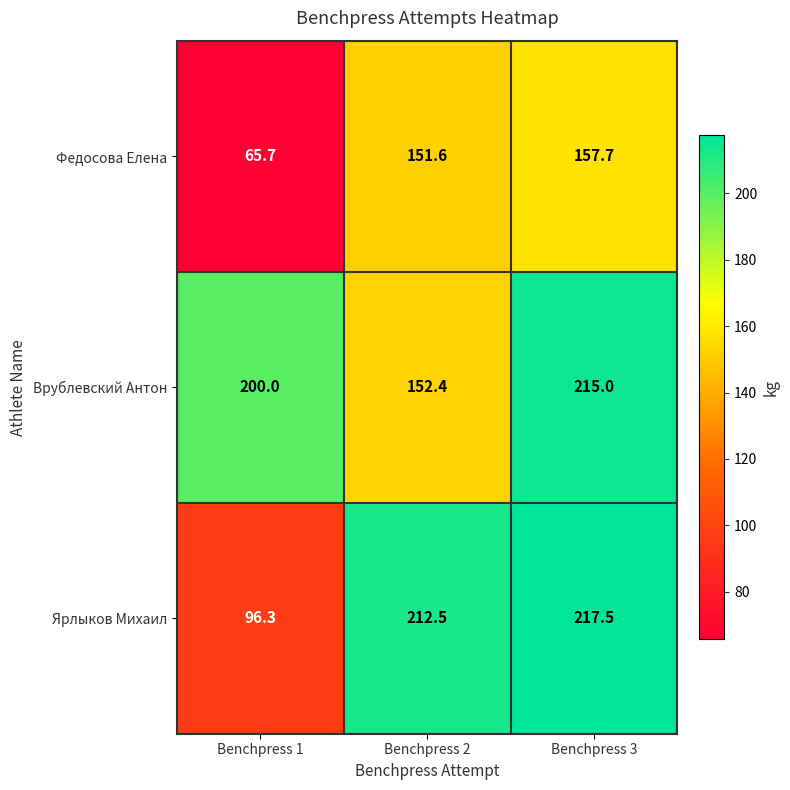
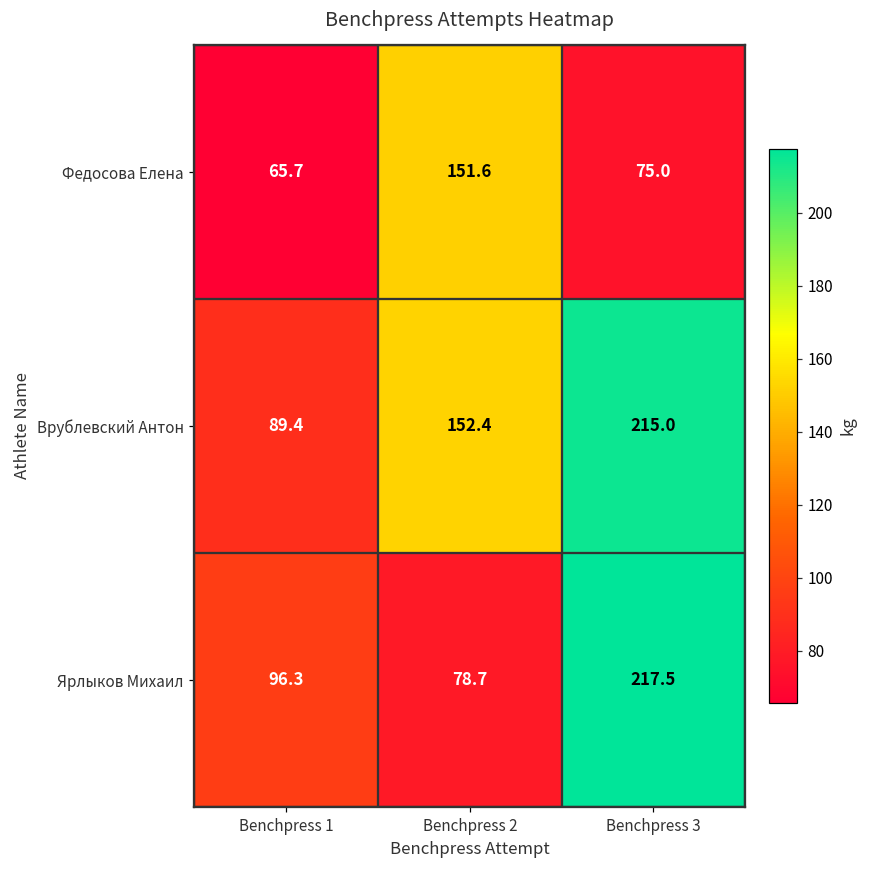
  {
    "Федосова Елена": {
      "Benchpress 1": 65.7,
      "Benchpress 2": 151.6,
-     "Benchpress 3": 157.7
+     "Benchpress 3": 75.0
    },
    "Врублевский Антон": {
-     "Benchpress 1": 200.0,
+     "Benchpress 1": 89.4,
      "Benchpress 2": 152.4,
      "Benchpress 3": 215.0
    },
    "Ярлыков Михаил": {
      "Benchpress 1": 96.3,
-     "Benchpress 2": 212.5,
+     "Benchpress 2": 78.7,
      "Benchpress 3": 217.5
    }
  }
